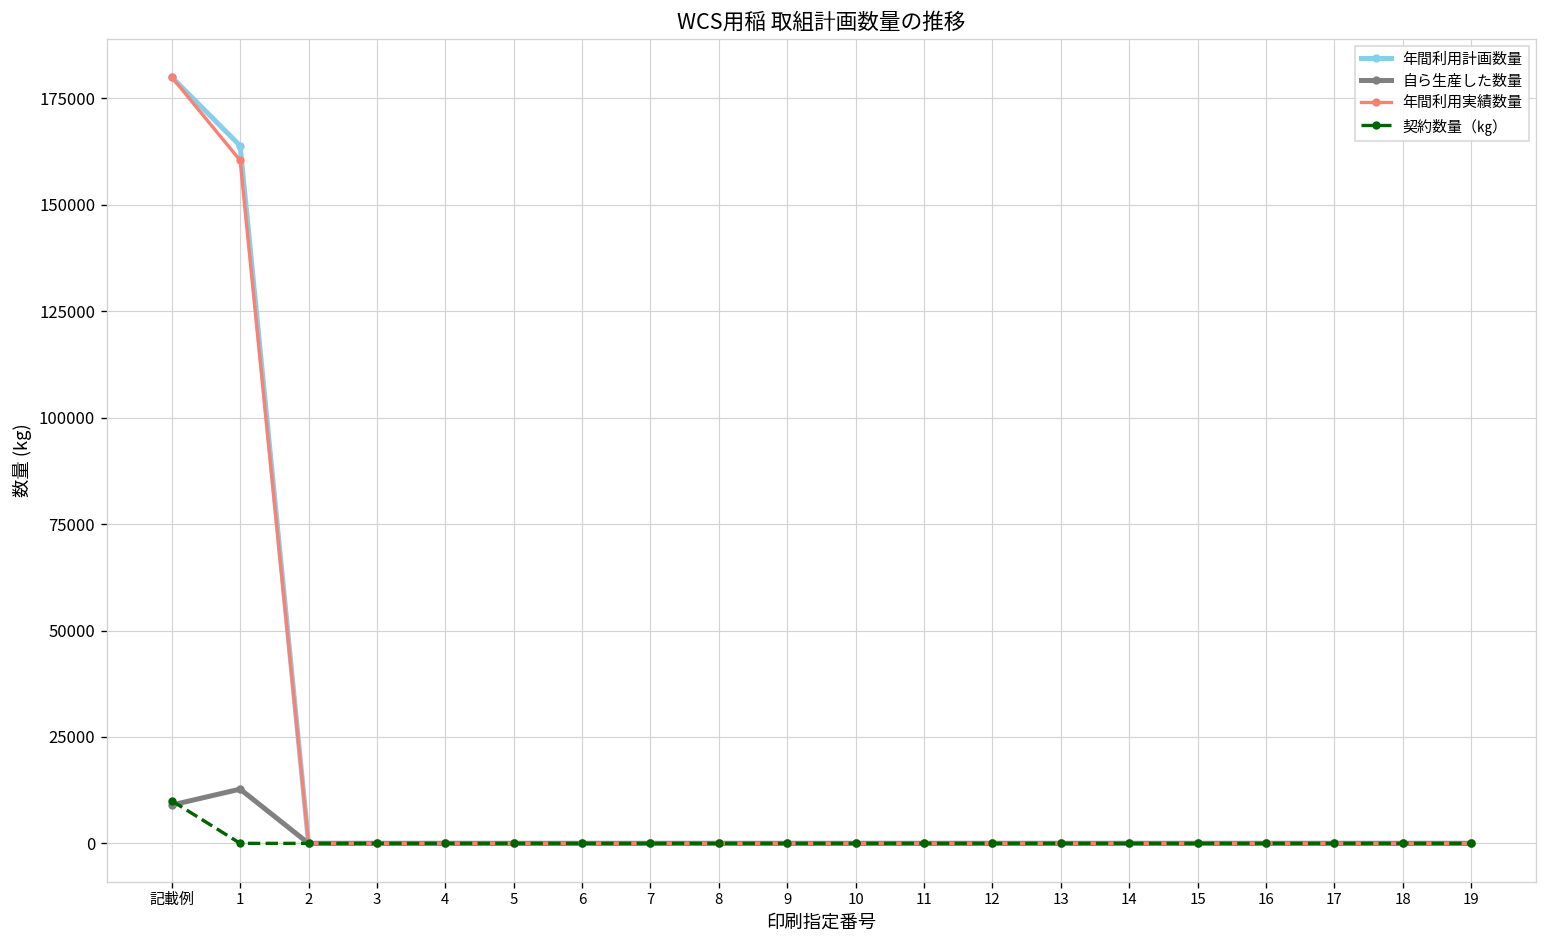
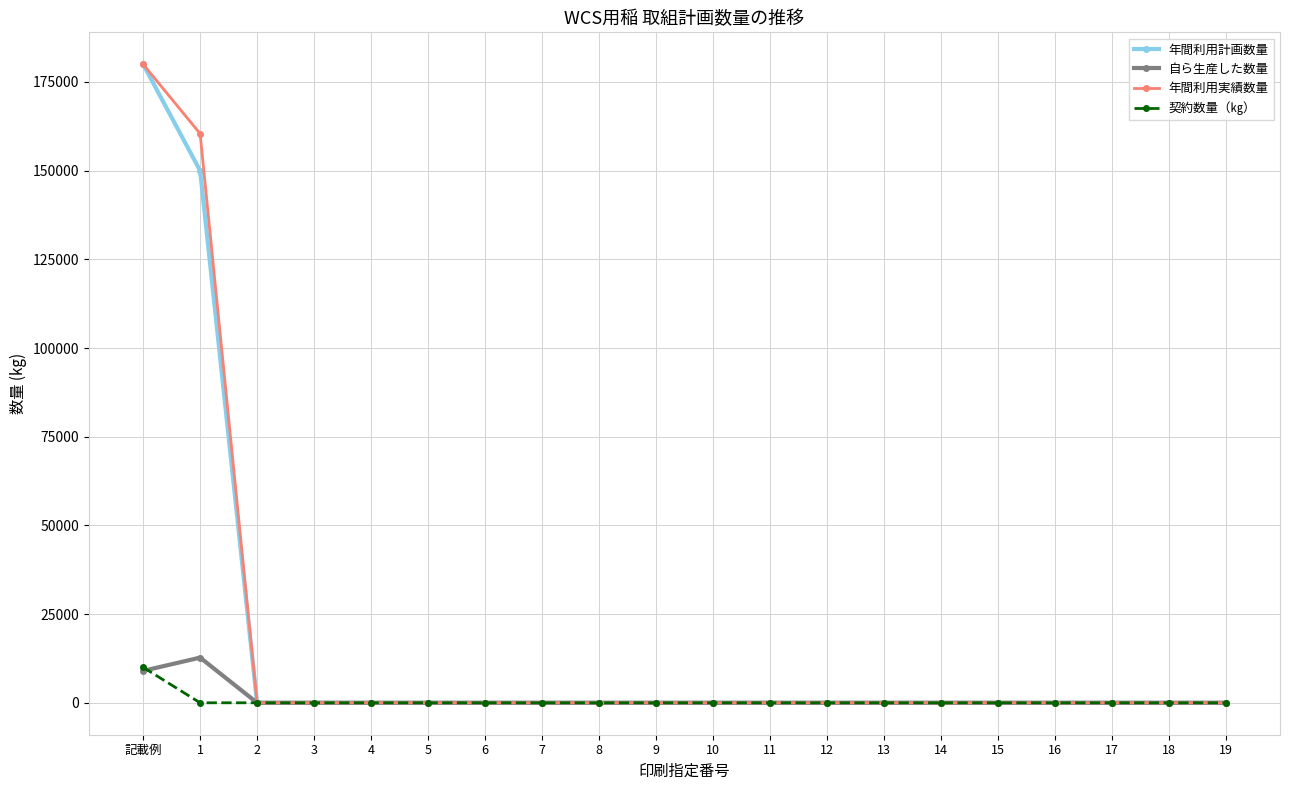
  {
    "年間利用計画数量": {
-     "1": 164000
+     "1": 150000
    },
    "自ら生産した数量": {
      "記載例": 9000,
      "1": 13000
    },
    "年間利用実績数量": {
      "1": 160000
    },
    "契約数量（㎏）": {
      "記載例": 10000,
      "1": 0
    }
  }
